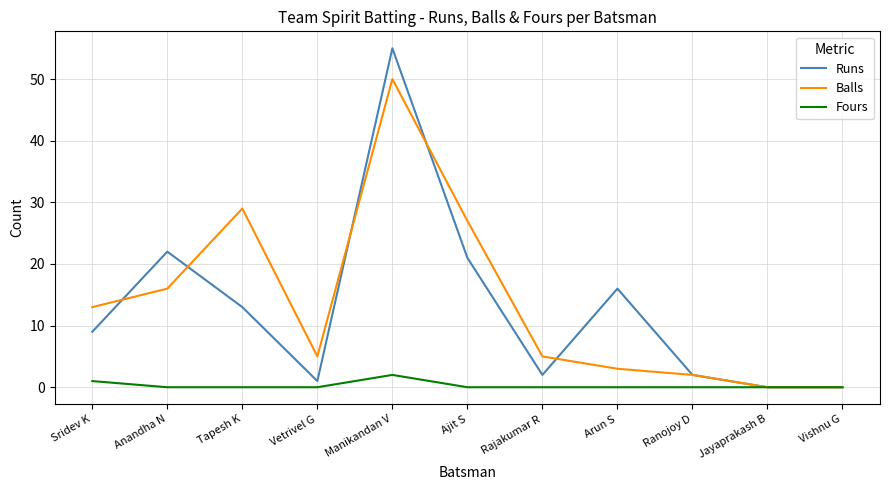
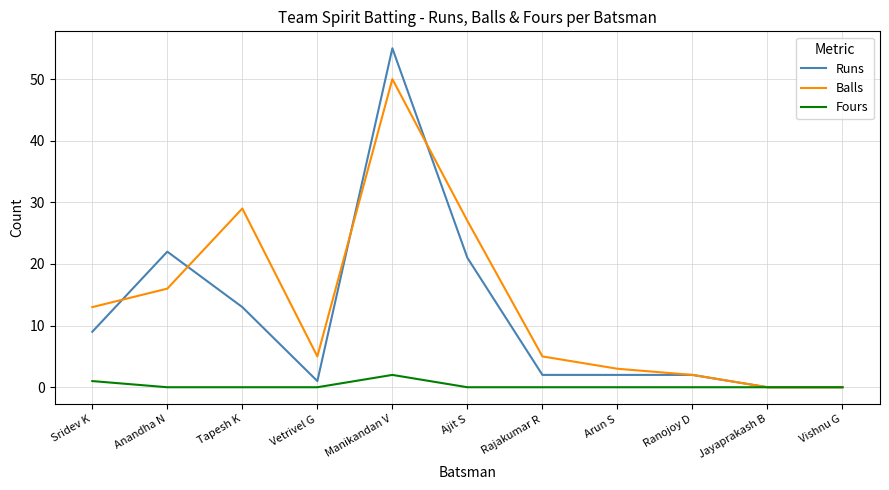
  {
    "Runs": {
      "Sridev K": 9,
      "Anandha N": 22,
      "Tapesh K": 13,
      "Vetrivel G": 1,
      "Manikandan V": 55,
      "Ajit S": 21,
      "Rajakumar R": 2,
-     "Arun S": 16
+     "Arun S": 2
    },
    "Balls": {
      "Sridev K": 13,
      "Anandha N": 16,
      "Tapesh K": 29,
      "Vetrivel G": 5,
      "Manikandan V": 50,
      "Ajit S": 27,
      "Rajakumar R": 5,
      "Arun S": 3
    },
    "Fours": {
      "Sridev K": 1,
      "Anandha N": 0,
      "Tapesh K": 0,
      "Vetrivel G": 0,
      "Manikandan V": 2,
      "Ajit S": 0,
      "Rajakumar R": 0,
      "Arun S": 0,
      "Ranojoy D": 0
    }
  }
